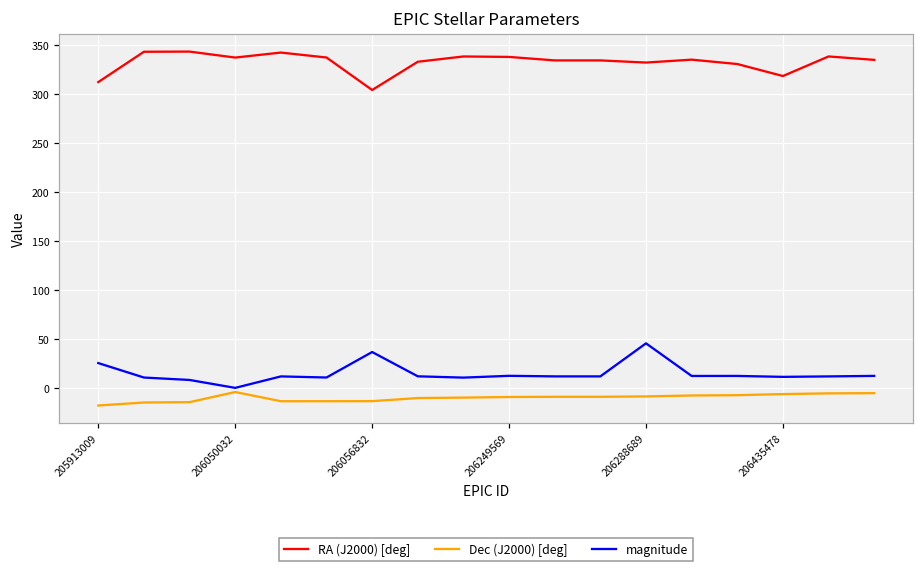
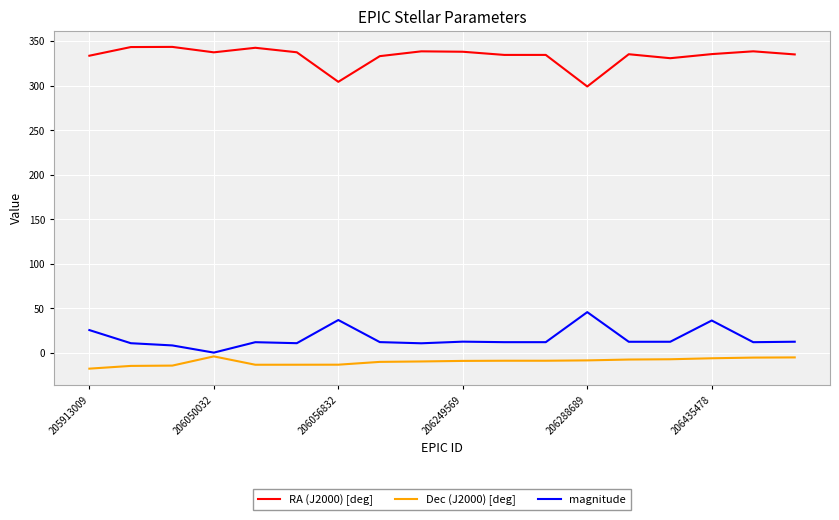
  {
    "RA (J2000) [deg]": {
-     "205913009": 310,
+     "205913009": 330,
      "206050032": 340,
      "206056832": 300,
      "206249569": 340,
-     "206288689": 330,
-     "206435478": 320
+     "206288689": 300,
+     "206435478": 340
    },
    "Dec (J2000) [deg]": {
      "205913009": -20,
      "206050032": 0,
      "206056832": -10,
      "206249569": -10,
      "206288689": -10,
      "206435478": -10
    },
    "magnitude": {
      "205913009": 30,
      "206050032": 0,
      "206056832": 40,
      "206249569": 10,
      "206288689": 50,
-     "206435478": 10
+     "206435478": 40
    }
  }
